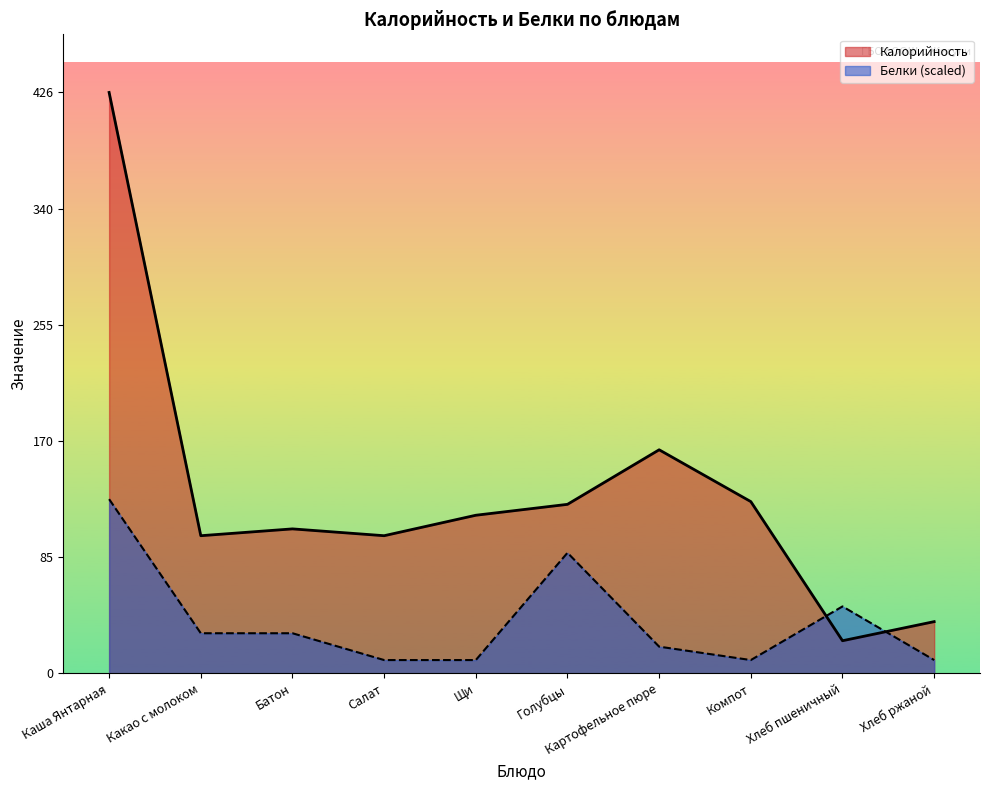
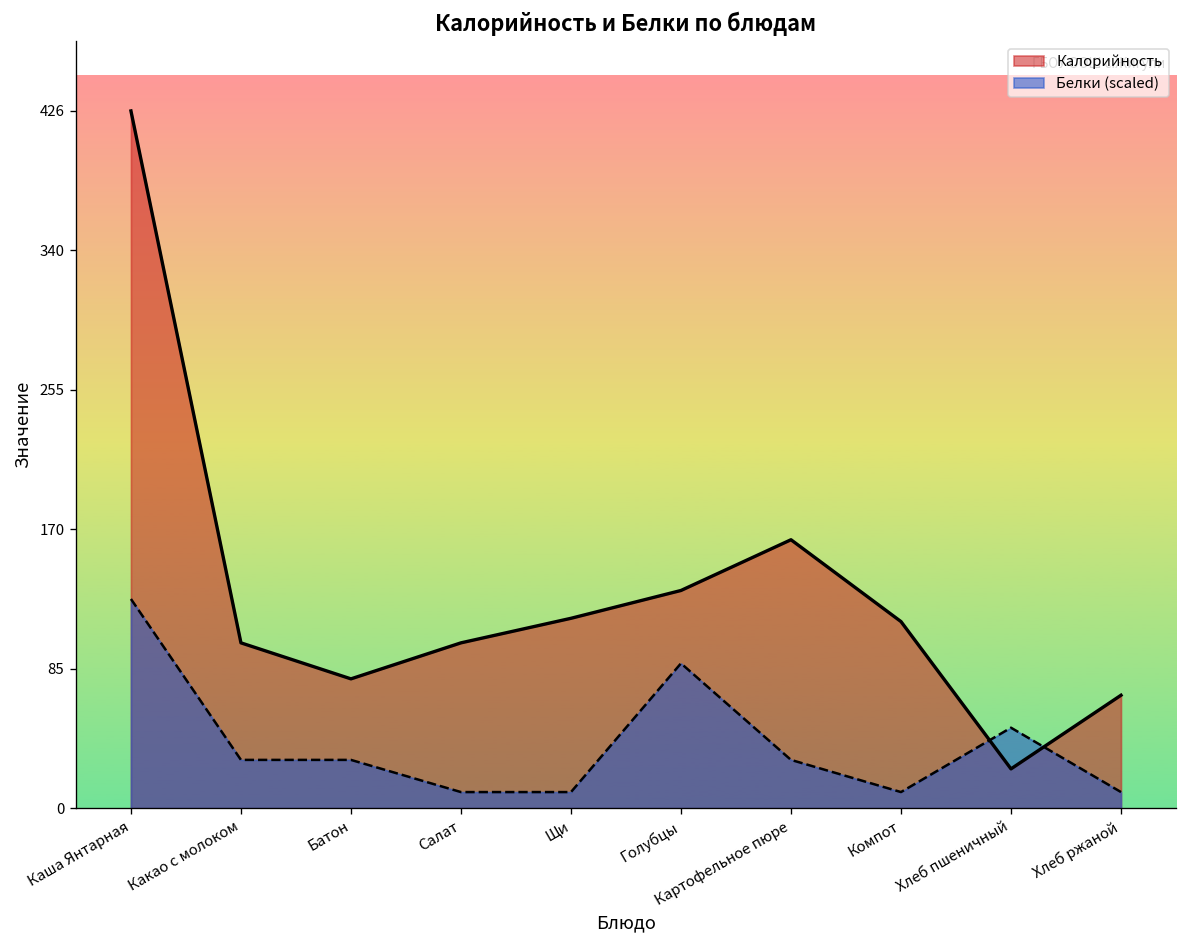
  {
    "Калорийность": {
      "Каша Янтарная": 426,
      "Какао с молоком": 101,
-     "Батон": 106,
+     "Батон": 79,
      "Салат": 101,
      "Щи": 116,
-     "Голубцы": 124,
+     "Голубцы": 133,
      "Картофельное пюре": 164,
-     "Компот": 126,
+     "Компот": 114,
      "Хлеб пшеничный": 24,
-     "Хлеб ржаной": 38
+     "Хлеб ржаной": 69
    },
    "Белки (scaled)": {
      "Каша Янтарная": 128,
      "Какао с молоком": 29,
      "Батон": 29,
      "Салат": 10,
      "Щи": 10,
      "Голубцы": 88,
-     "Картофельное пюре": 20,
+     "Картофельное пюре": 29,
      "Компот": 10,
      "Хлеб пшеничный": 49,
      "Хлеб ржаной": 10
    }
  }
